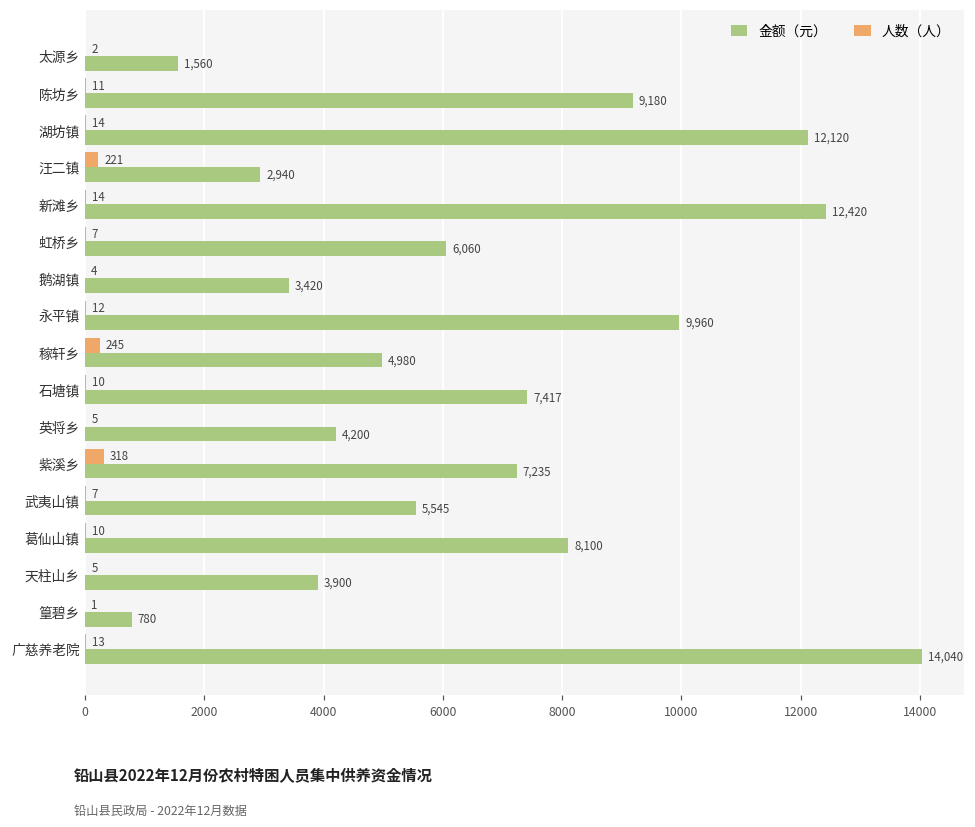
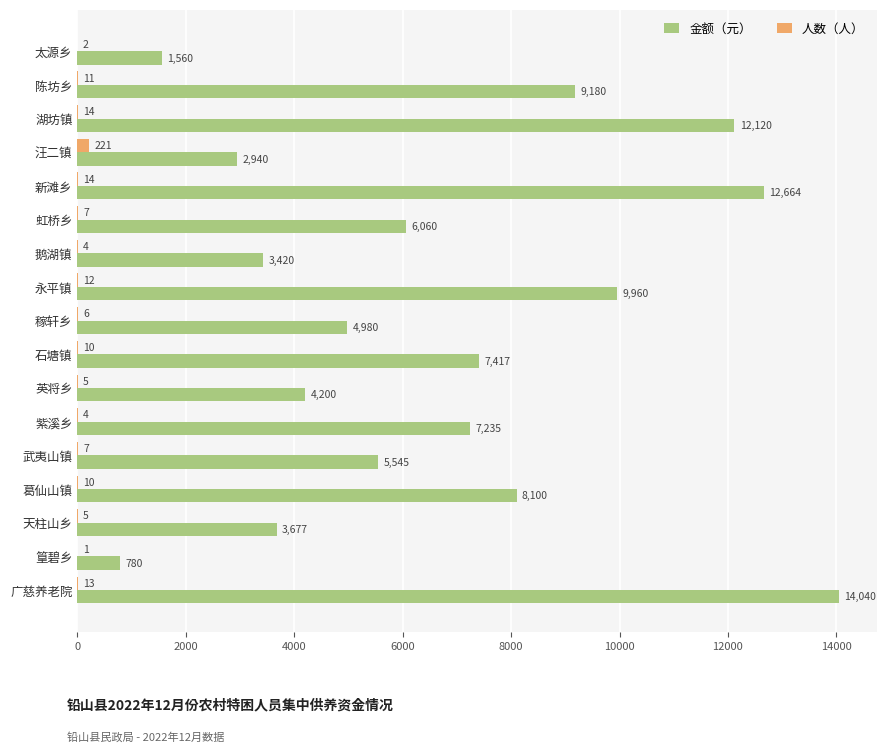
  {
    "金额（元）": {
      "太源乡": "1,560",
      "陈坊乡": "9,180",
      "湖坊镇": "12,120",
      "汪二镇": "2,940",
-     "新滩乡": "12,420",
+     "新滩乡": "12,664",
      "虹桥乡": "6,060",
      "鹅湖镇": "3,420",
      "永平镇": "9,960",
      "稼轩乡": "4,980",
      "石塘镇": "7,417",
      "英将乡": "4,200",
      "紫溪乡": "7,235",
      "武夷山镇": "5,545",
      "葛仙山镇": "8,100",
-     "天柱山乡": "3,900",
+     "天柱山乡": "3,677",
      "篁碧乡": "780",
      "广慈养老院": "14,040"
    },
    "人数（人）": {
      "太源乡": "2",
      "陈坊乡": "11",
      "湖坊镇": "14",
      "汪二镇": "221",
      "新滩乡": "14",
      "虹桥乡": "7",
      "鹅湖镇": "4",
      "永平镇": "12",
-     "稼轩乡": "245",
+     "稼轩乡": "6",
      "石塘镇": "10",
      "英将乡": "5",
-     "紫溪乡": "318",
+     "紫溪乡": "4",
      "武夷山镇": "7",
      "葛仙山镇": "10",
      "天柱山乡": "5",
      "篁碧乡": "1",
      "广慈养老院": "13"
    }
  }
